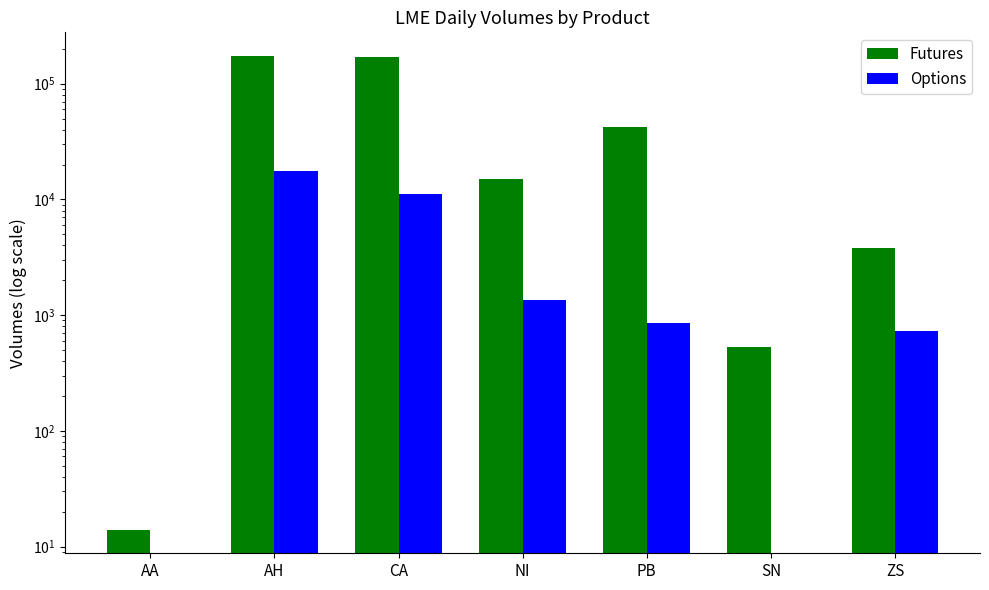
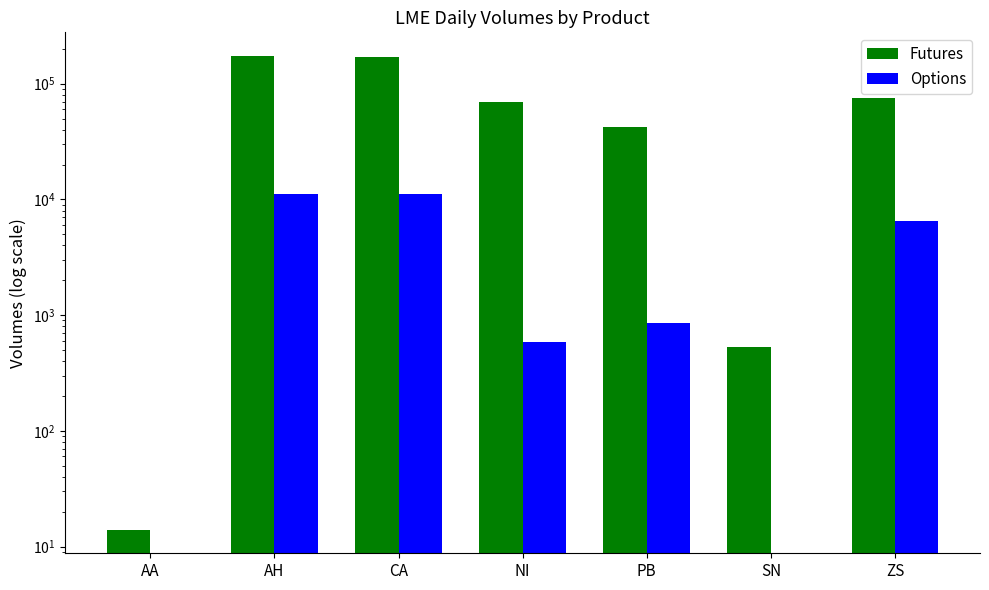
  {
    "Futures": {
      "AA": 14,
      "AH": 170000,
      "CA": 170000,
-     "NI": 15000,
+     "NI": 70000,
      "PB": 42000,
      "SN": 500,
-     "ZS": 3800
+     "ZS": 80000
    },
    "Options": {
-     "AH": 17000,
+     "AH": 11000,
      "CA": 11000,
-     "NI": 1300,
+     "NI": 600,
      "PB": 900,
-     "ZS": 700
+     "ZS": 7000
    }
  }
